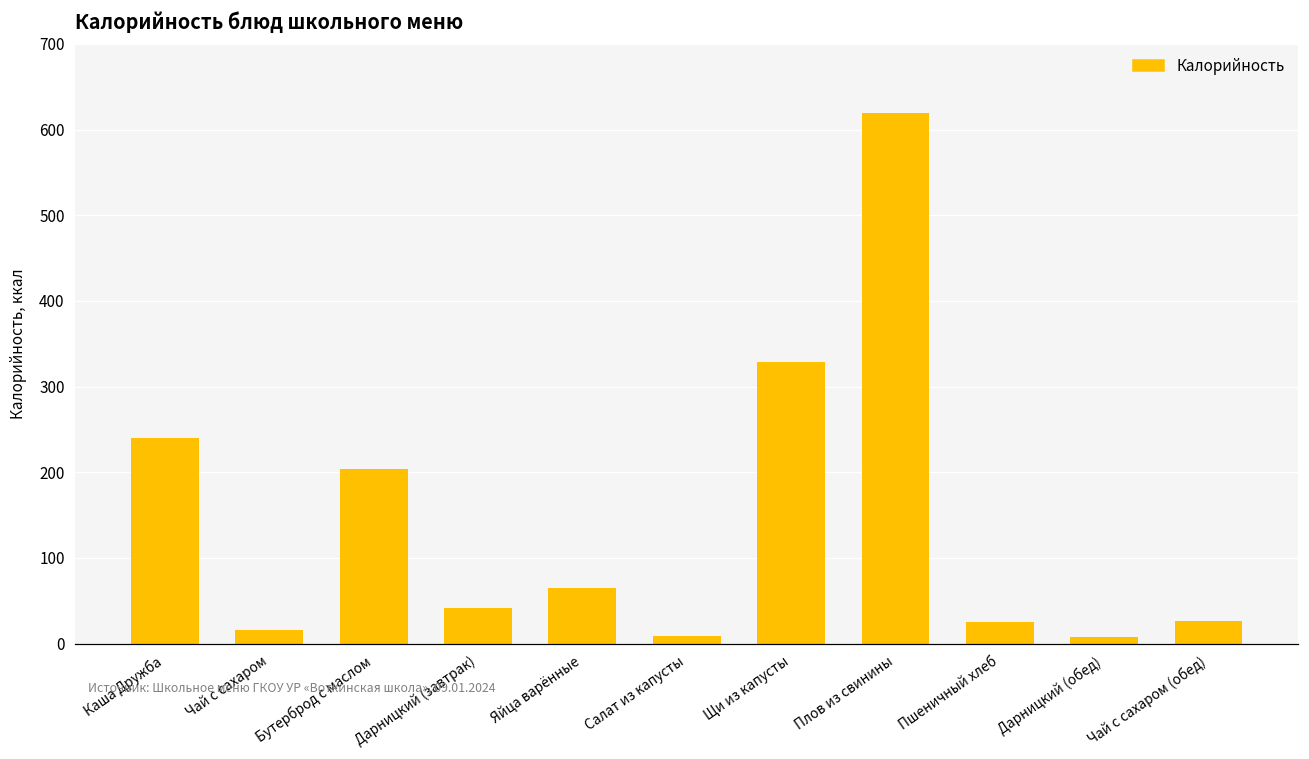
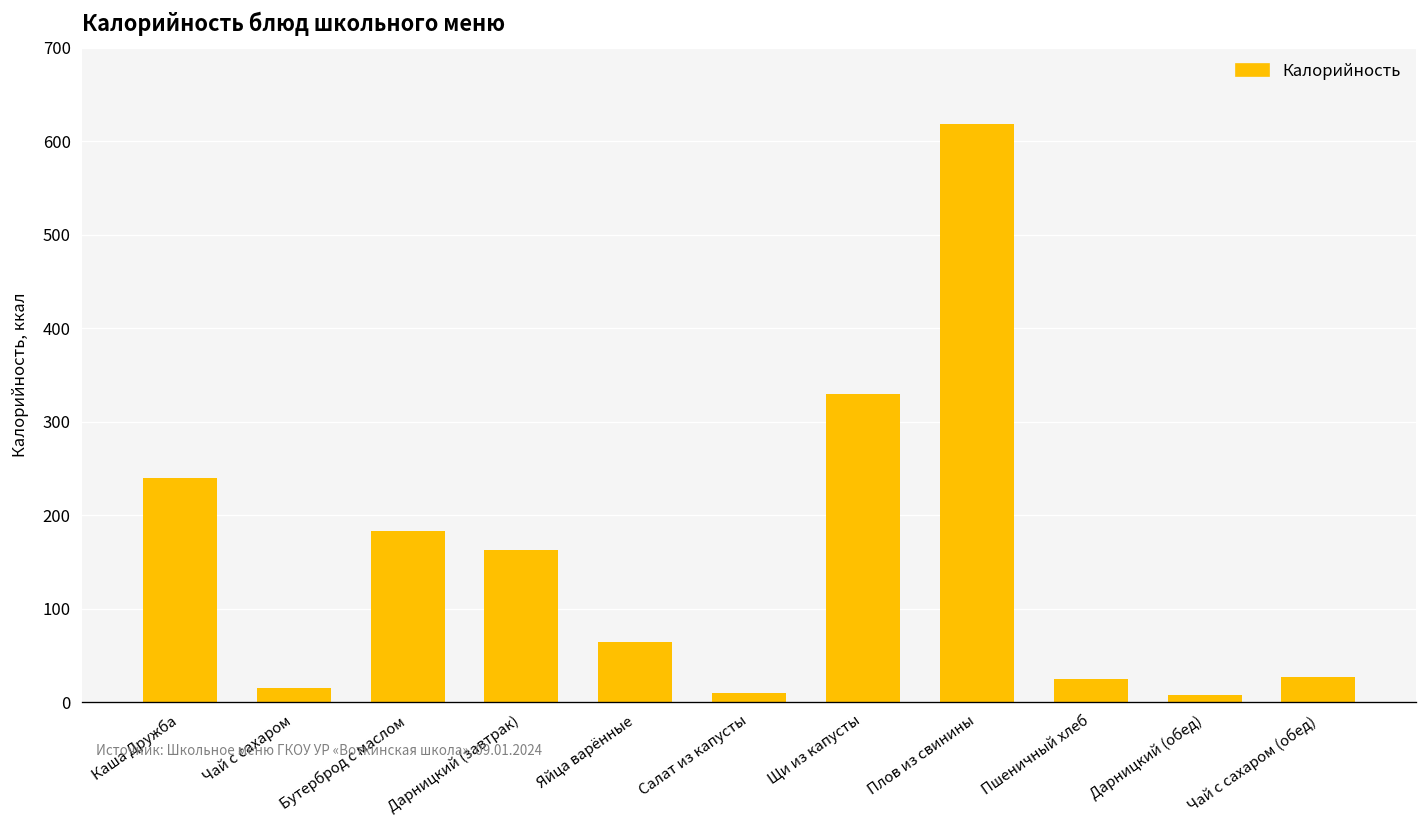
  {
    "Каша Дружба": 240,
    "Чай с сахаром": 20,
-   "Бутерброд с маслом": 200,
-   "Дарницкий (завтрак)": 40,
+   "Бутерброд с маслом": 180,
+   "Дарницкий (завтрак)": 160,
    "Яйца варённые": 60,
    "Салат из капусты": 10,
    "Щи из капусты": 330,
    "Плов из свинины": 620,
    "Пшеничный хлеб": 20,
    "Дарницкий (обед)": 10,
    "Чай с сахаром (обед)": 30
  }
